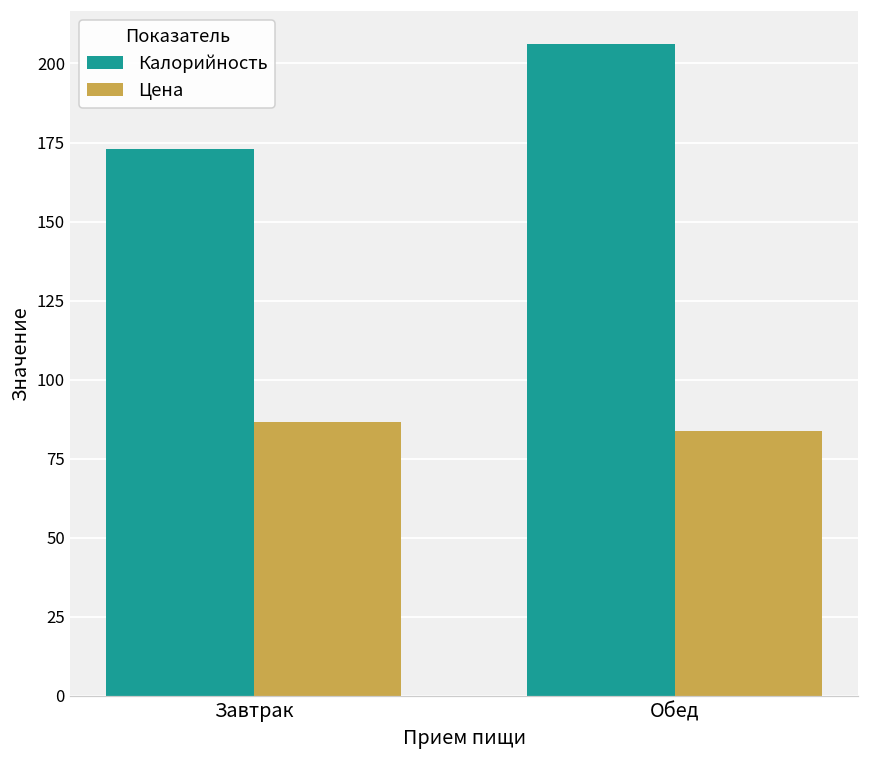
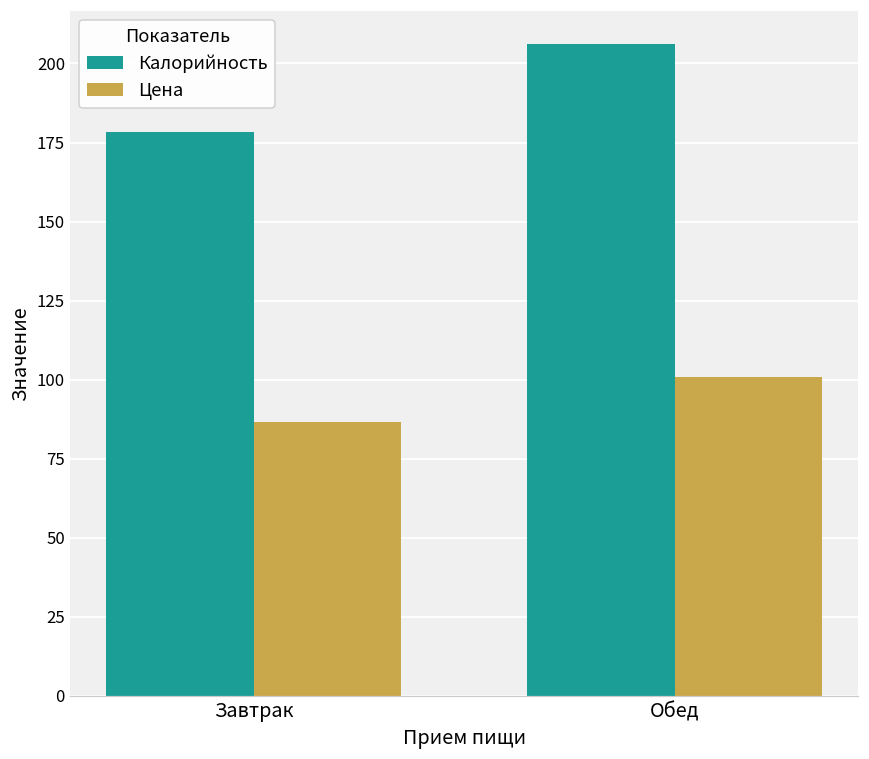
  {
    "Калорийность": {
-     "Завтрак": 173,
+     "Завтрак": 178,
      "Обед": 206
    },
    "Цена": {
      "Завтрак": 87,
-     "Обед": 84
+     "Обед": 101
    }
  }
